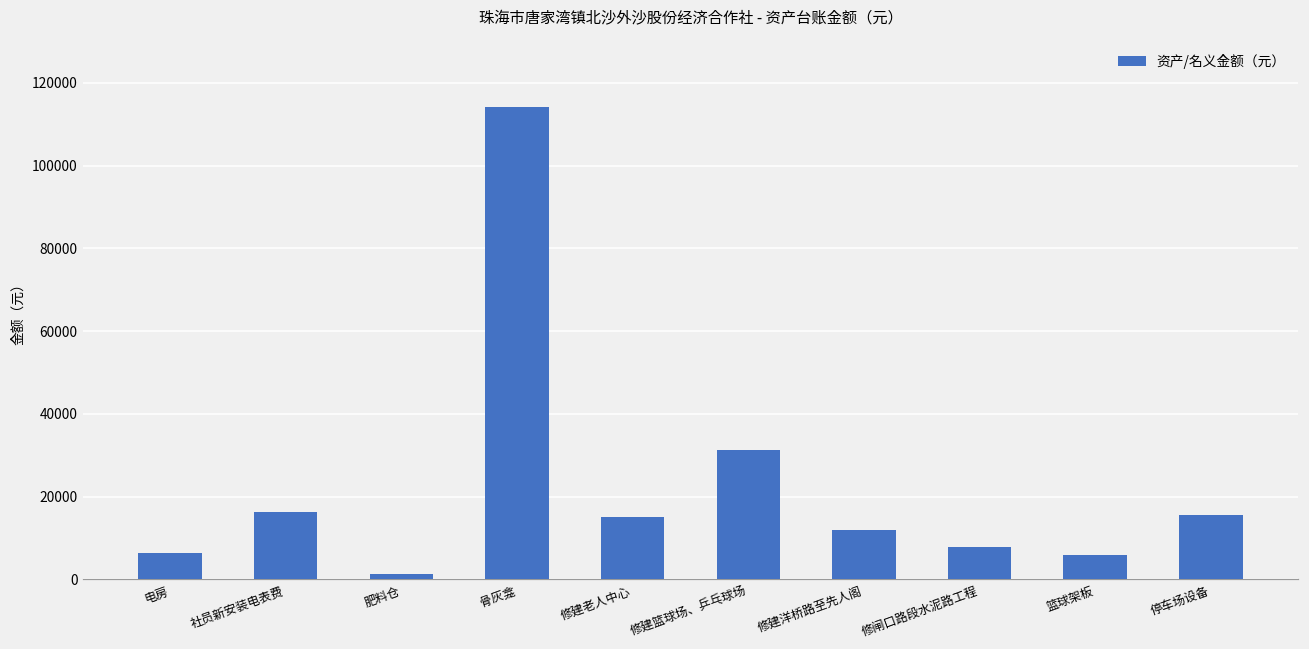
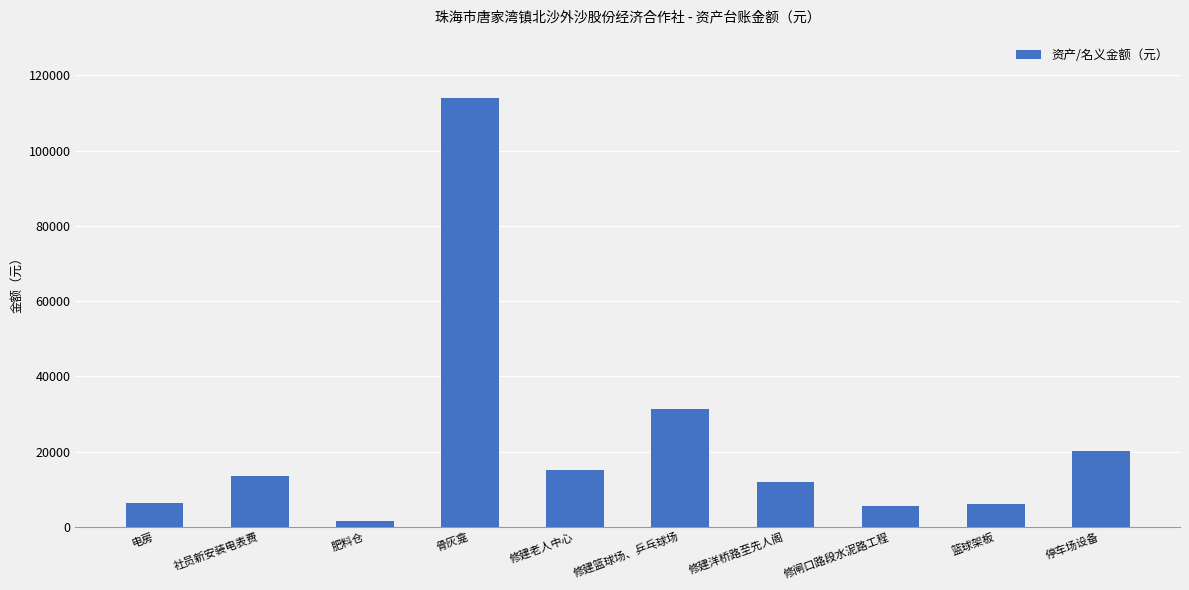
  {
    "电房": 6000,
-   "社员新安装电表费": 16000,
+   "社员新安装电表费": 14000,
    "肥料仓": 1000,
    "骨灰龛": 114000,
    "修建老人中心": 15000,
    "修建篮球场、乒乓球场": 31000,
    "修建洋桥路至先人阁": 12000,
-   "修闸口路段水泥路工程": 8000,
+   "修闸口路段水泥路工程": 6000,
    "篮球架板": 6000,
-   "停车场设备": 16000
+   "停车场设备": 20000
  }
